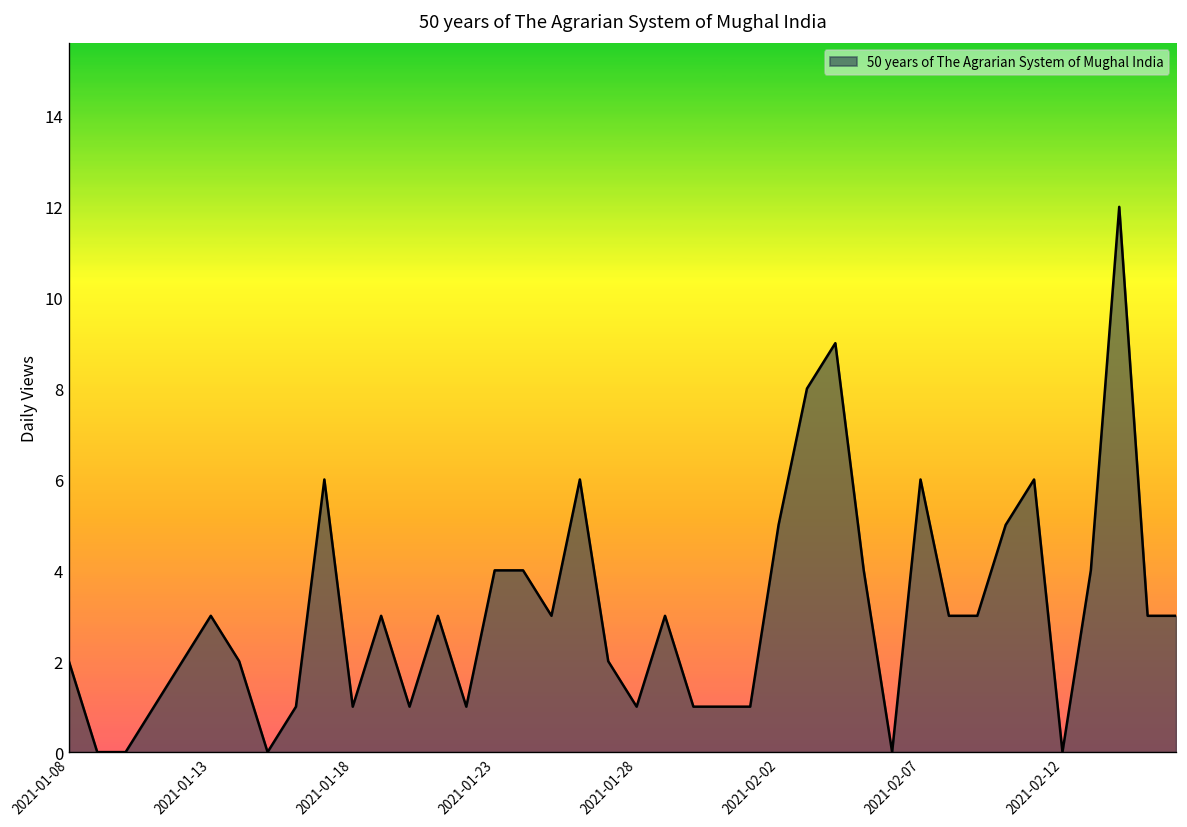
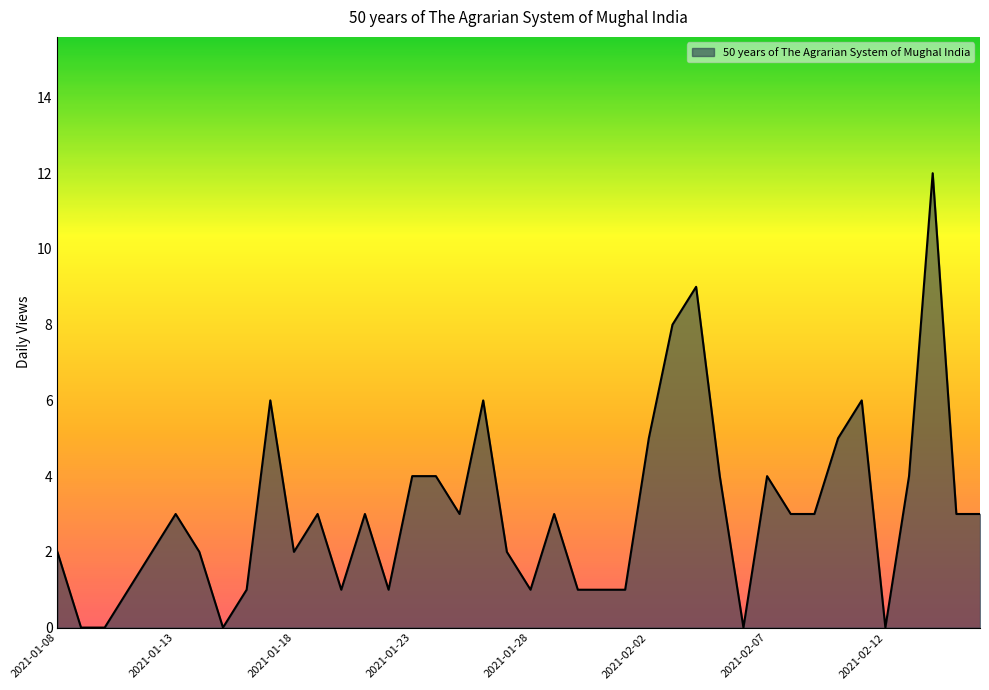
  {
    "2021-01-08": 2,
    "2021-01-13": 3,
-   "2021-01-18": 1,
+   "2021-01-18": 2,
    "2021-01-23": 4,
    "2021-01-28": 1,
    "2021-02-02": 5,
-   "2021-02-07": 6,
+   "2021-02-07": 4,
    "2021-02-12": 0
  }
